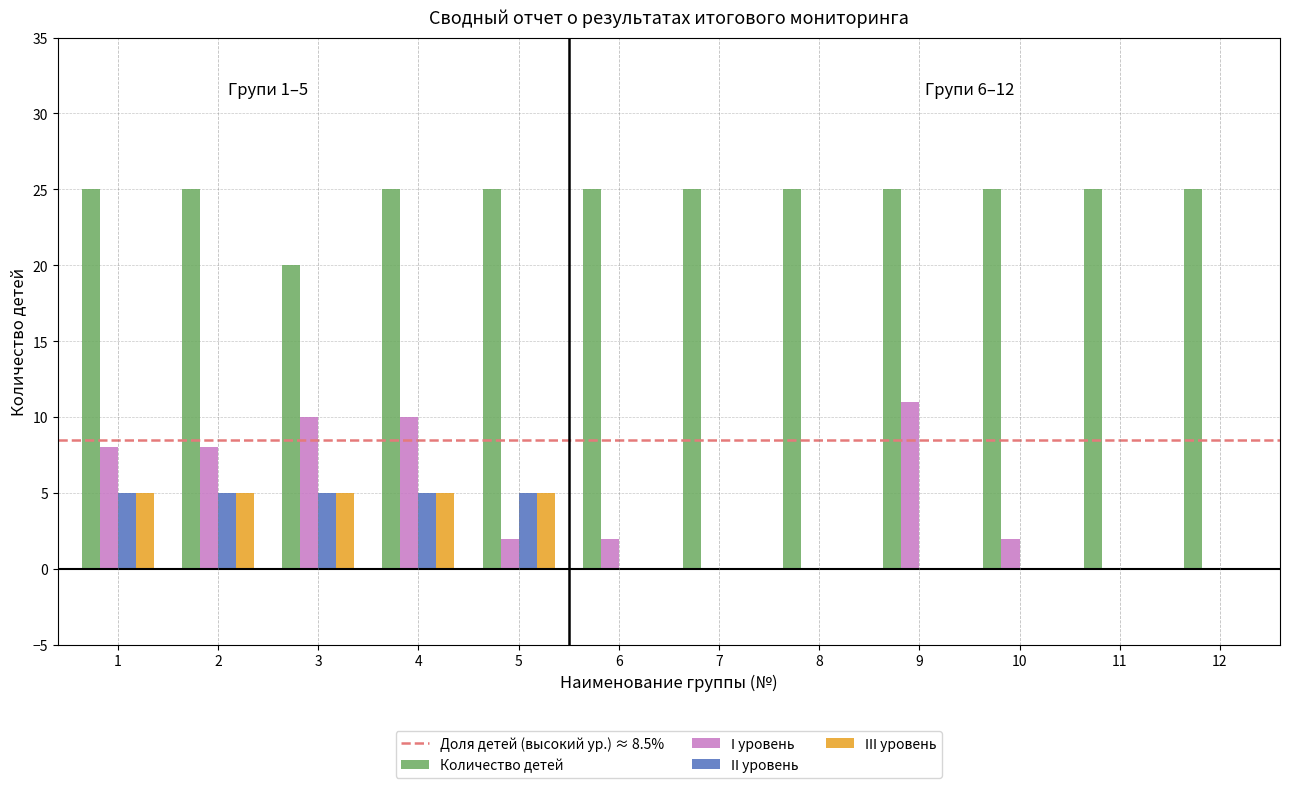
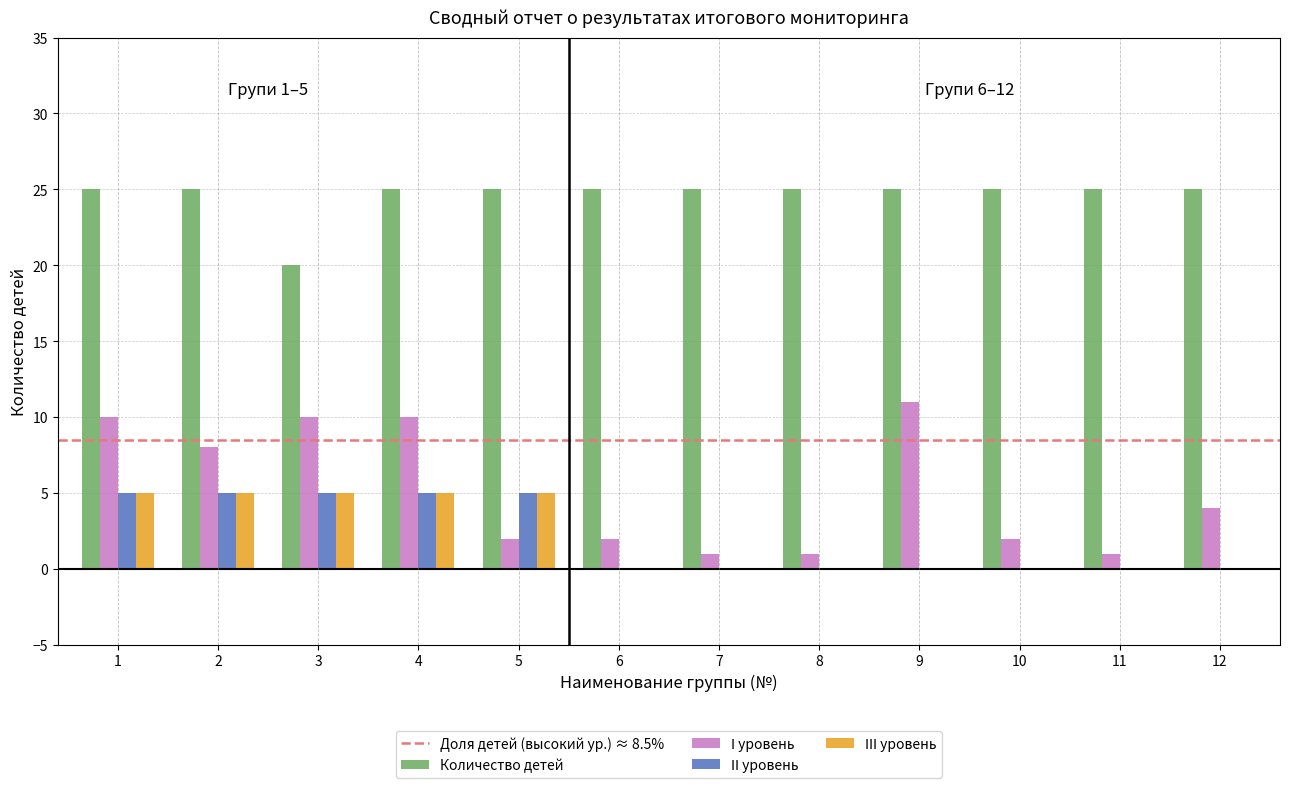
  {
    "Количество детей": {
      "1": 25,
      "2": 25,
      "3": 20,
      "4": 25,
      "5": 25,
      "6": 25,
      "7": 25,
      "8": 25,
      "9": 25,
      "10": 25,
      "11": 25,
      "12": 25
    },
    "І уровень": {
-     "1": 8,
+     "1": 10,
      "2": 8,
      "3": 10,
      "4": 10,
      "5": 2,
      "6": 2,
-     "7": 0,
-     "8": 0,
+     "7": 1,
+     "8": 1,
      "9": 11,
      "10": 2,
-     "11": 0,
-     "12": 0
+     "11": 1,
+     "12": 4
    },
    "ІІ уровень": {
      "1": 5,
      "2": 5,
      "3": 5,
      "4": 5,
      "5": 5,
      "6": 0,
      "7": 0,
      "8": 0,
      "9": 0,
      "10": 0,
      "11": 0,
      "12": 0
    },
    "ІІІ уровень": {
      "1": 5,
      "2": 5,
      "3": 5,
      "4": 5,
      "5": 5,
      "6": 0,
      "7": 0,
      "8": 0,
      "9": 0,
      "10": 0,
      "11": 0,
      "12": 0
    }
  }
